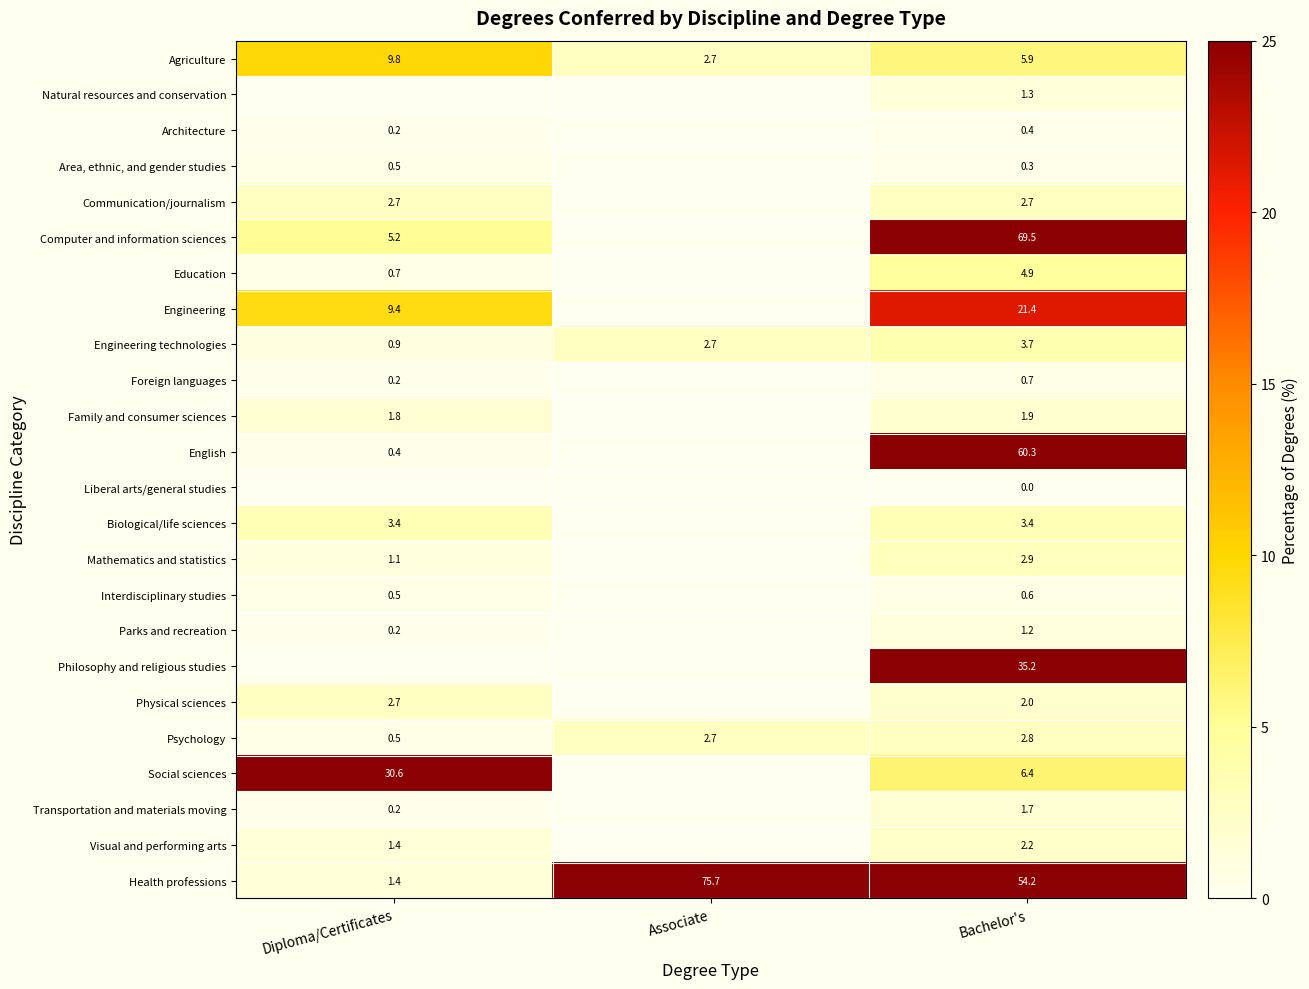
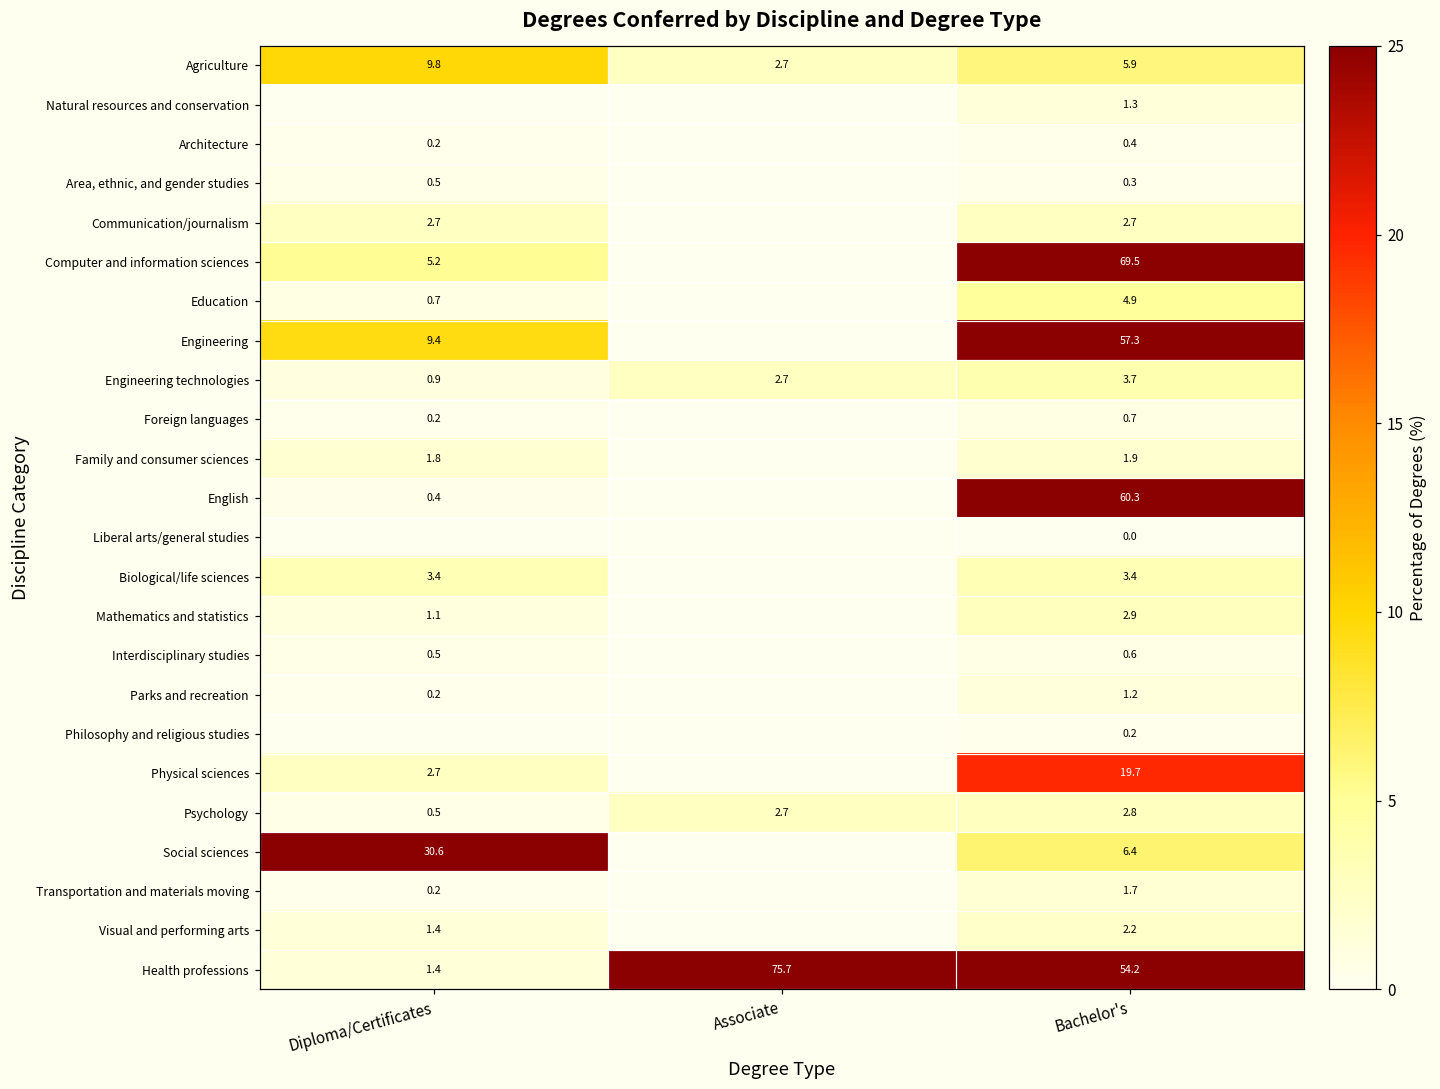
  {
    "Agriculture": {
      "Diploma/Certificates": 9.8,
      "Associate": 2.7,
      "Bachelor's": 5.9
    },
    "Natural resources and conservation": {
      "Bachelor's": 1.3
    },
    "Architecture": {
      "Diploma/Certificates": 0.2,
      "Bachelor's": 0.4
    },
    "Area, ethnic, and gender studies": {
      "Diploma/Certificates": 0.5,
      "Bachelor's": 0.3
    },
    "Communication/journalism": {
      "Diploma/Certificates": 2.7,
      "Bachelor's": 2.7
    },
    "Computer and information sciences": {
      "Diploma/Certificates": 5.2,
      "Bachelor's": 69.5
    },
    "Education": {
      "Diploma/Certificates": 0.7,
      "Bachelor's": 4.9
    },
    "Engineering": {
      "Diploma/Certificates": 9.4,
-     "Bachelor's": 21.4
+     "Bachelor's": 57.3
    },
    "Engineering technologies": {
      "Diploma/Certificates": 0.9,
      "Associate": 2.7,
      "Bachelor's": 3.7
    },
    "Foreign languages": {
      "Diploma/Certificates": 0.2,
      "Bachelor's": 0.7
    },
    "Family and consumer sciences": {
      "Diploma/Certificates": 1.8,
      "Bachelor's": 1.9
    },
    "English": {
      "Diploma/Certificates": 0.4,
      "Bachelor's": 60.3
    },
    "Liberal arts/general studies": {
      "Bachelor's": 0.0
    },
    "Biological/life sciences": {
      "Diploma/Certificates": 3.4,
      "Bachelor's": 3.4
    },
    "Mathematics and statistics": {
      "Diploma/Certificates": 1.1,
      "Bachelor's": 2.9
    },
    "Interdisciplinary studies": {
      "Diploma/Certificates": 0.5,
      "Bachelor's": 0.6
    },
    "Parks and recreation": {
      "Diploma/Certificates": 0.2,
      "Bachelor's": 1.2
    },
    "Philosophy and religious studies": {
-     "Bachelor's": 35.2
+     "Bachelor's": 0.2
    },
    "Physical sciences": {
      "Diploma/Certificates": 2.7,
-     "Bachelor's": 2.0
+     "Bachelor's": 19.7
    },
    "Psychology": {
      "Diploma/Certificates": 0.5,
      "Associate": 2.7,
      "Bachelor's": 2.8
    },
    "Social sciences": {
      "Diploma/Certificates": 30.6,
      "Bachelor's": 6.4
    },
    "Transportation and materials moving": {
      "Diploma/Certificates": 0.2,
      "Bachelor's": 1.7
    },
    "Visual and performing arts": {
      "Diploma/Certificates": 1.4,
      "Bachelor's": 2.2
    },
    "Health professions": {
      "Diploma/Certificates": 1.4,
      "Associate": 75.7,
      "Bachelor's": 54.2
    }
  }
